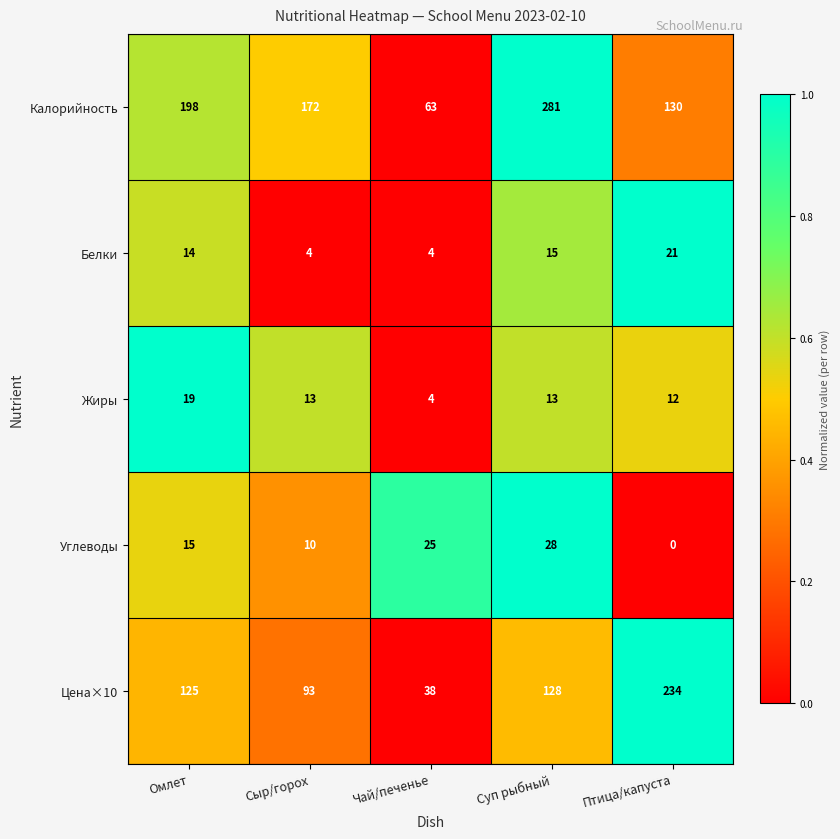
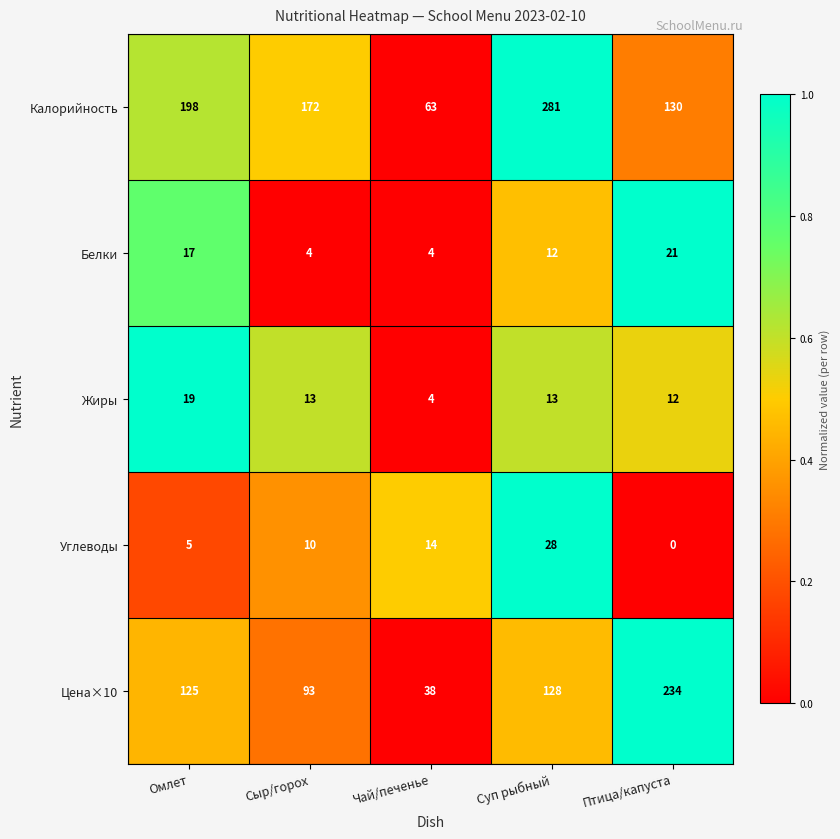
  {
    "Калорийность": {
      "Омлет": 198,
      "Сыр/горох": 172,
      "Чай/печенье": 63,
      "Суп рыбный": 281,
      "Птица/капуста": 130
    },
    "Белки": {
-     "Омлет": 14,
+     "Омлет": 17,
      "Сыр/горох": 4,
      "Чай/печенье": 4,
-     "Суп рыбный": 15,
+     "Суп рыбный": 12,
      "Птица/капуста": 21
    },
    "Жиры": {
      "Омлет": 19,
      "Сыр/горох": 13,
      "Чай/печенье": 4,
      "Суп рыбный": 13,
      "Птица/капуста": 12
    },
    "Углеводы": {
-     "Омлет": 15,
+     "Омлет": 5,
      "Сыр/горох": 10,
-     "Чай/печенье": 25,
+     "Чай/печенье": 14,
      "Суп рыбный": 28,
      "Птица/капуста": 0
    },
    "Цена×10": {
      "Омлет": 125,
      "Сыр/горох": 93,
      "Чай/печенье": 38,
      "Суп рыбный": 128,
      "Птица/капуста": 234
    }
  }
